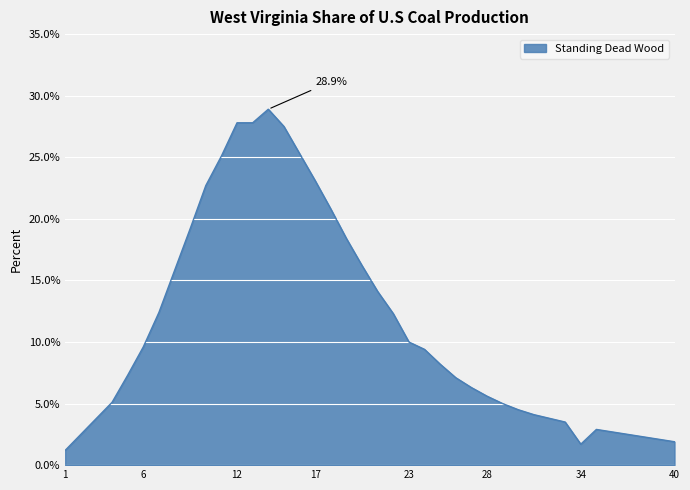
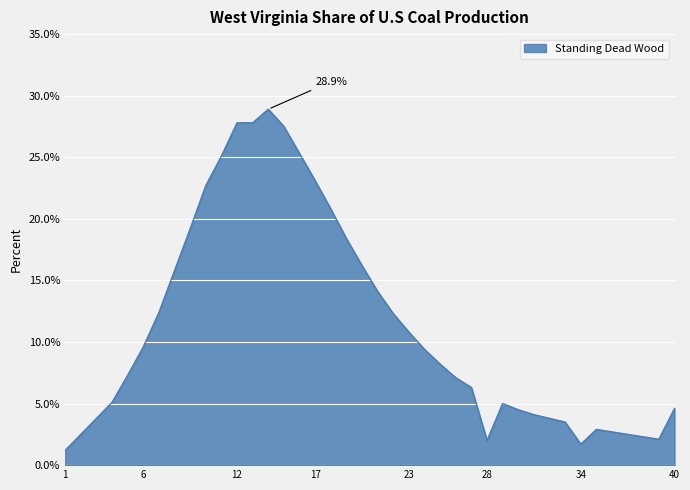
  {
    "1": "1.2%",
    "6": "9.6%",
    "12": "27.8%",
    "17": "23.1%",
-   "23": "10.0%",
-   "28": "5.6%",
+   "23": "10.8%",
+   "28": "2.0%",
    "34": "1.7%",
-   "40": "1.9%"
+   "40": "4.6%"
  }
